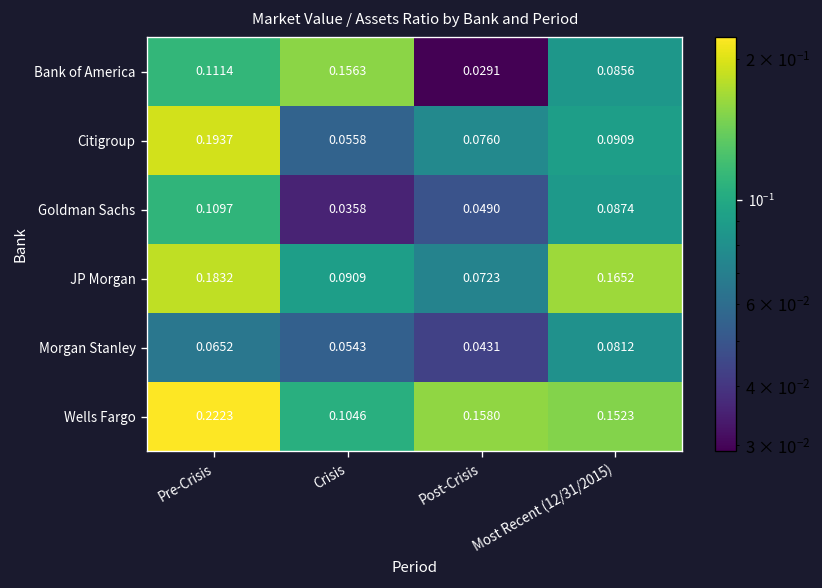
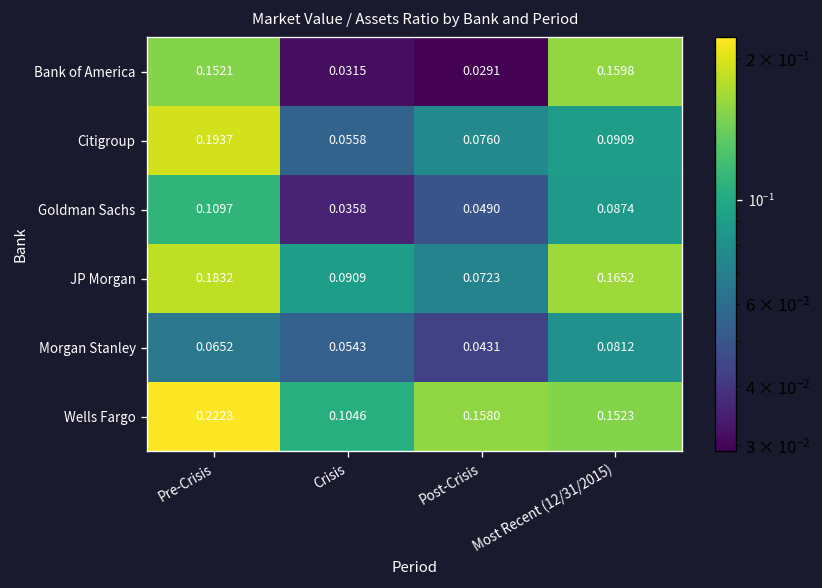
  {
    "Bank of America": {
-     "Pre-Crisis": 0.1114,
-     "Crisis": 0.1563,
+     "Pre-Crisis": 0.1521,
+     "Crisis": 0.0315,
      "Post-Crisis": 0.0291,
-     "Most Recent (12/31/2015)": 0.0856
+     "Most Recent (12/31/2015)": 0.1598
    },
    "Citigroup": {
      "Pre-Crisis": 0.1937,
      "Crisis": 0.0558,
      "Post-Crisis": 0.0760,
      "Most Recent (12/31/2015)": 0.0909
    },
    "Goldman Sachs": {
      "Pre-Crisis": 0.1097,
      "Crisis": 0.0358,
      "Post-Crisis": 0.0490,
      "Most Recent (12/31/2015)": 0.0874
    },
    "JP Morgan": {
      "Pre-Crisis": 0.1832,
      "Crisis": 0.0909,
      "Post-Crisis": 0.0723,
      "Most Recent (12/31/2015)": 0.1652
    },
    "Morgan Stanley": {
      "Pre-Crisis": 0.0652,
      "Crisis": 0.0543,
      "Post-Crisis": 0.0431,
      "Most Recent (12/31/2015)": 0.0812
    },
    "Wells Fargo": {
      "Pre-Crisis": 0.2223,
      "Crisis": 0.1046,
      "Post-Crisis": 0.1580,
      "Most Recent (12/31/2015)": 0.1523
    }
  }
